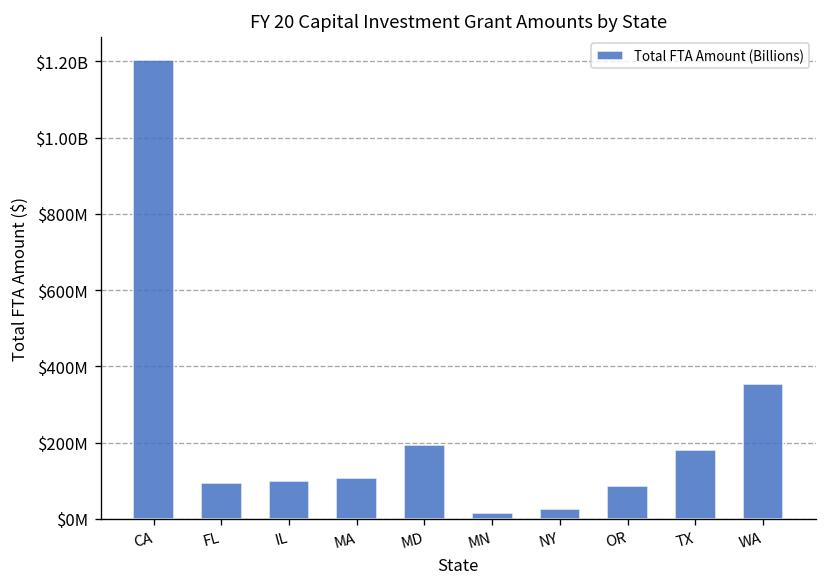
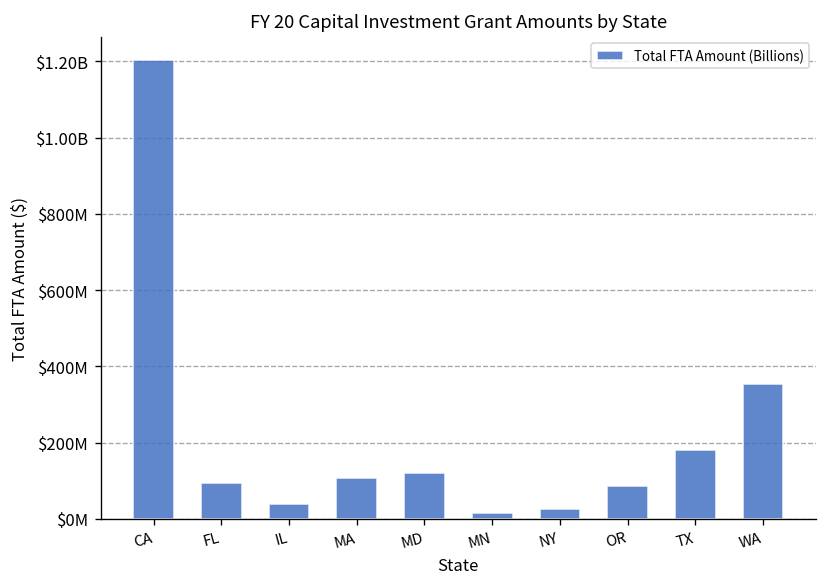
  {
    "CA": "$1200000000",
    "FL": "$90000000",
-   "IL": "$100000000",
+   "IL": "$40000000",
    "MA": "$110000000",
-   "MD": "$190000000",
+   "MD": "$120000000",
    "MN": "$20000000",
    "NY": "$30000000",
    "OR": "$90000000",
    "TX": "$180000000",
    "WA": "$350000000"
  }
